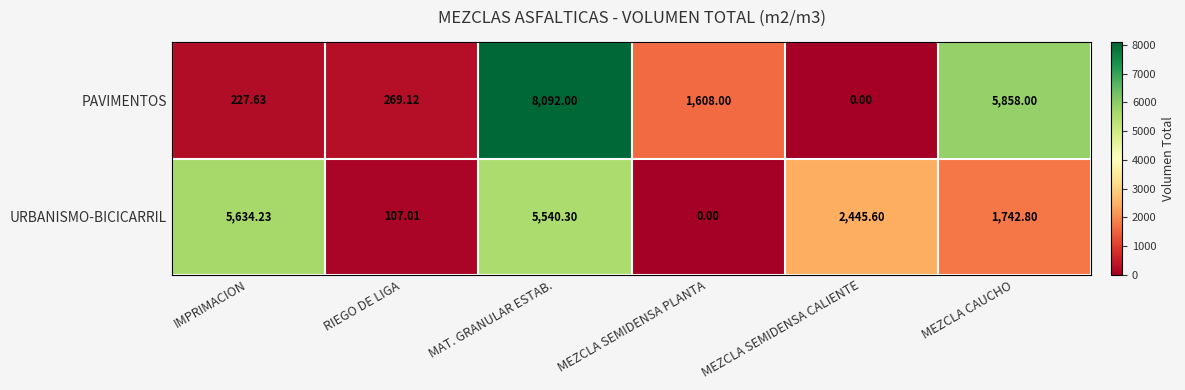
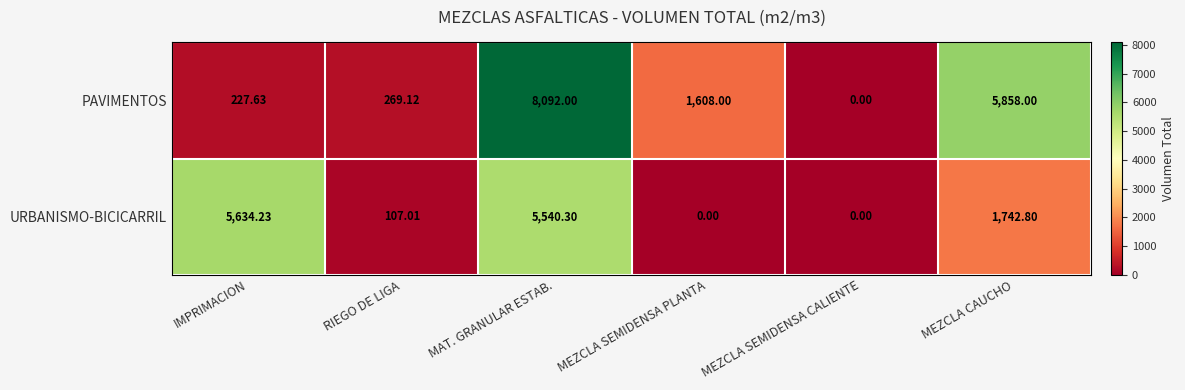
  {
    "PAVIMENTOS": {
      "IMPRIMACION": "227.63",
      "RIEGO DE LIGA": "269.12",
      "MAT. GRANULAR ESTAB.": "8,092.00",
      "MEZCLA SEMIDENSA PLANTA": "1,608.00",
      "MEZCLA SEMIDENSA CALIENTE": "0.00",
      "MEZCLA CAUCHO": "5,858.00"
    },
    "URBANISMO-BICICARRIL": {
      "IMPRIMACION": "5,634.23",
      "RIEGO DE LIGA": "107.01",
      "MAT. GRANULAR ESTAB.": "5,540.30",
      "MEZCLA SEMIDENSA PLANTA": "0.00",
-     "MEZCLA SEMIDENSA CALIENTE": "2,445.60",
+     "MEZCLA SEMIDENSA CALIENTE": "0.00",
      "MEZCLA CAUCHO": "1,742.80"
    }
  }
